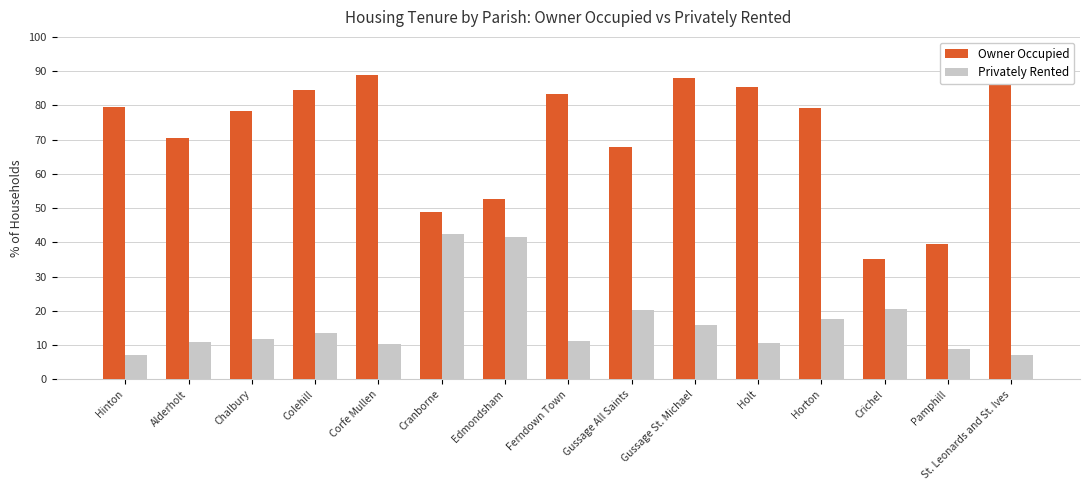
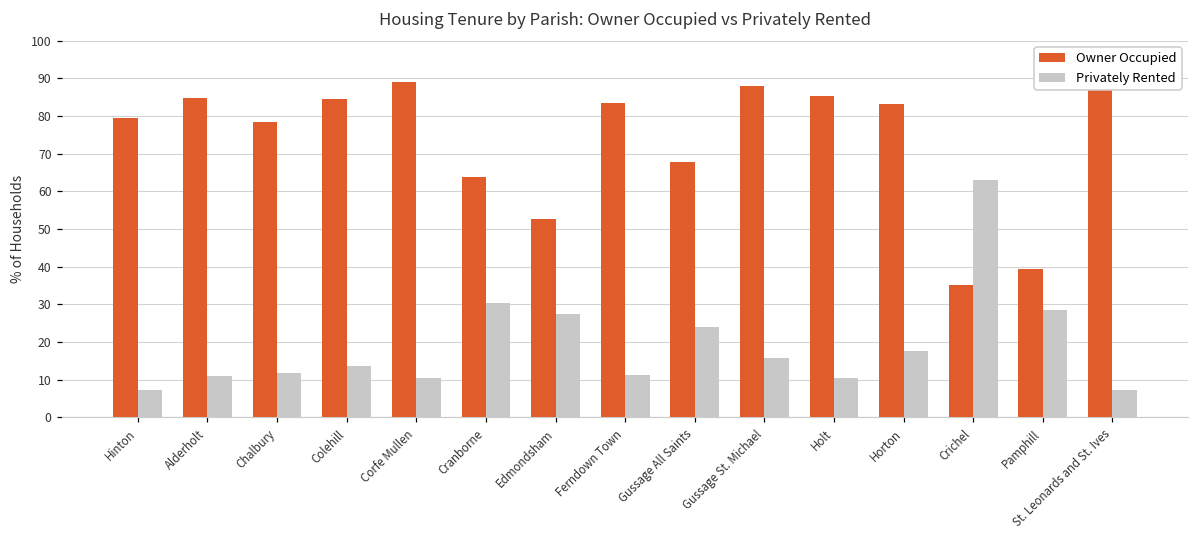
  {
    "Owner Occupied": {
      "Hinton": 80,
-     "Alderholt": 70,
+     "Alderholt": 85,
      "Chalbury": 78,
      "Colehill": 84,
      "Corfe Mullen": 89,
-     "Cranborne": 49,
+     "Cranborne": 64,
      "Edmondsham": 53,
      "Ferndown Town": 83,
      "Gussage All Saints": 68,
      "Gussage St. Michael": 88,
      "Holt": 85,
-     "Horton": 79,
+     "Horton": 83,
      "Crichel": 35,
      "Pamphill": 39
    },
    "Privately Rented": {
      "Hinton": 7,
      "Alderholt": 11,
      "Chalbury": 12,
      "Colehill": 14,
      "Corfe Mullen": 10,
-     "Cranborne": 42,
-     "Edmondsham": 42,
+     "Cranborne": 30,
+     "Edmondsham": 27,
      "Ferndown Town": 11,
-     "Gussage All Saints": 20,
+     "Gussage All Saints": 24,
      "Gussage St. Michael": 16,
      "Holt": 11,
      "Horton": 17,
-     "Crichel": 20,
-     "Pamphill": 9,
+     "Crichel": 63,
+     "Pamphill": 28,
      "St. Leonards and St. Ives": 7
    }
  }
